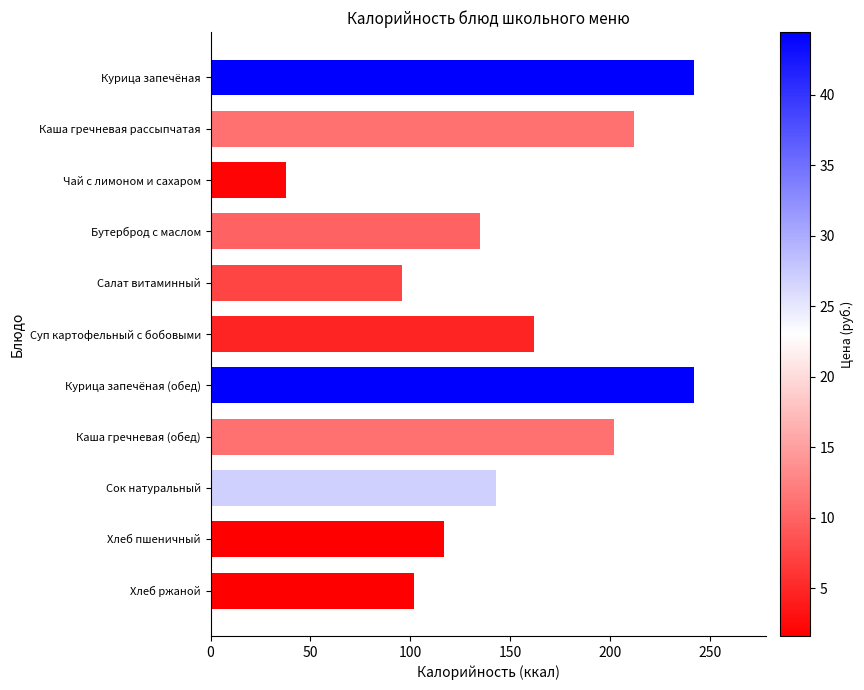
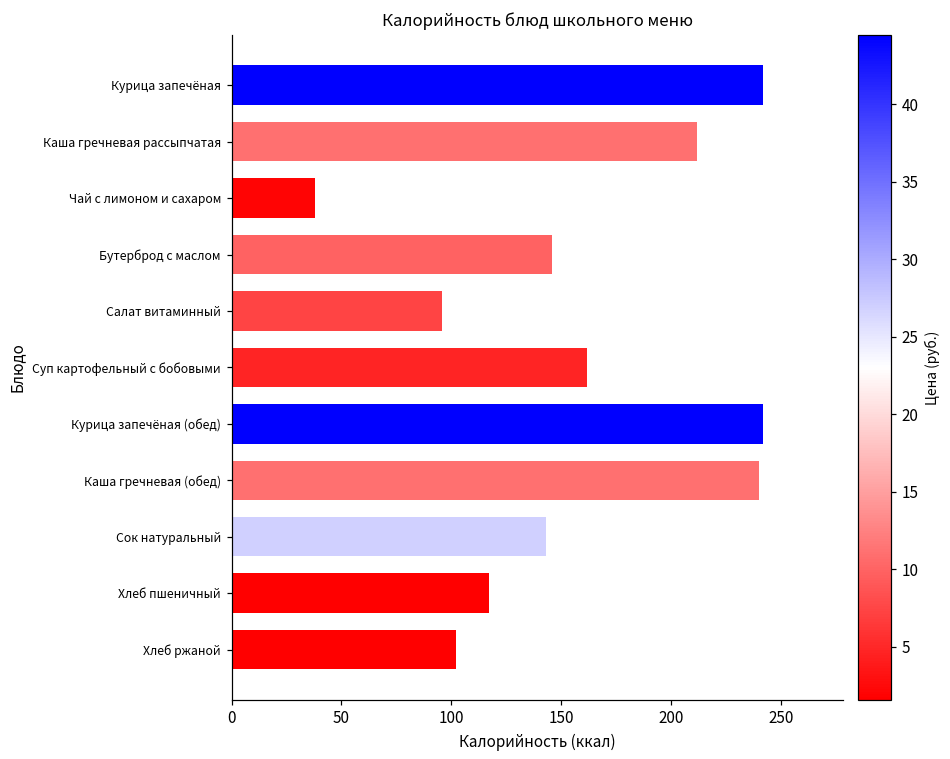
  {
    "Курица запечёная": 242,
    "Каша гречневая рассыпчатая": 212,
    "Чай с лимоном и сахаром": 38,
-   "Бутерброд с маслом": 135,
+   "Бутерброд с маслом": 146,
    "Салат витаминный": 96,
    "Суп картофельный с бобовыми": 162,
    "Курица запечёная (обед)": 242,
-   "Каша гречневая (обед)": 202,
+   "Каша гречневая (обед)": 240,
    "Сок натуральный": 143,
    "Хлеб пшеничный": 117,
    "Хлеб ржаной": 102
  }
